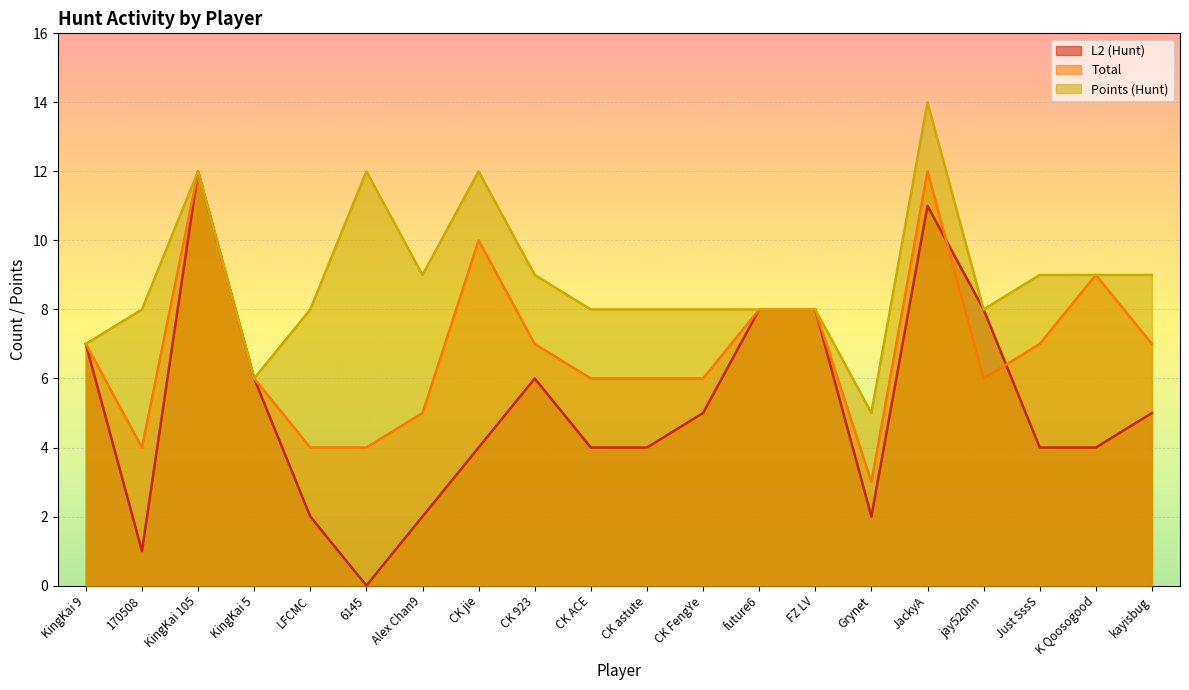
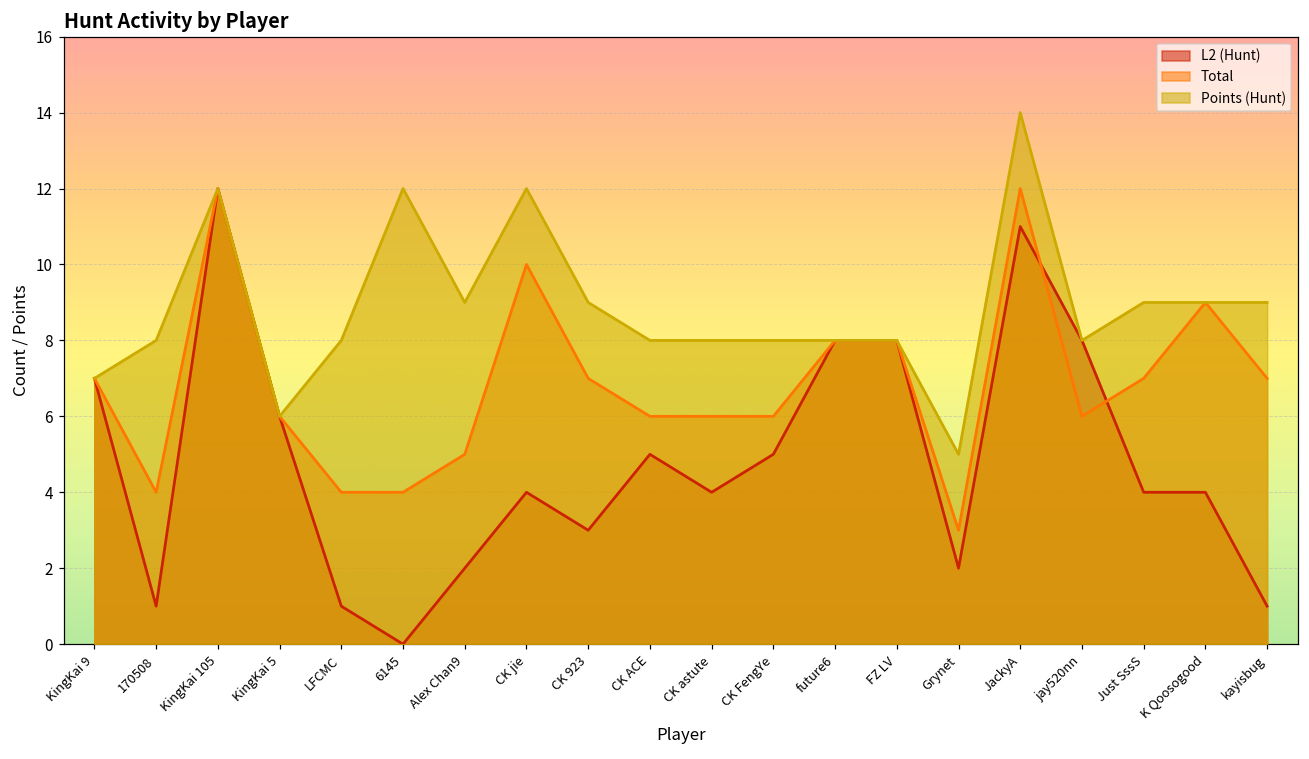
  {
    "L2 (Hunt)": {
      "170508": 1,
-     "LFCMC": 2,
+     "LFCMC": 1,
      "6145": 0,
      "Alex Chan9": 2,
      "CK jie": 4,
-     "CK 923": 6,
-     "CK ACE": 4,
+     "CK 923": 3,
+     "CK ACE": 5,
      "CK astute": 4,
      "CK FengYe": 5,
      "Grynet": 2,
      "JackyA": 11,
      "Just SssS": 4,
      "K Qoosogood": 4,
-     "kayisbug": 5
+     "kayisbug": 1
    }
  }
